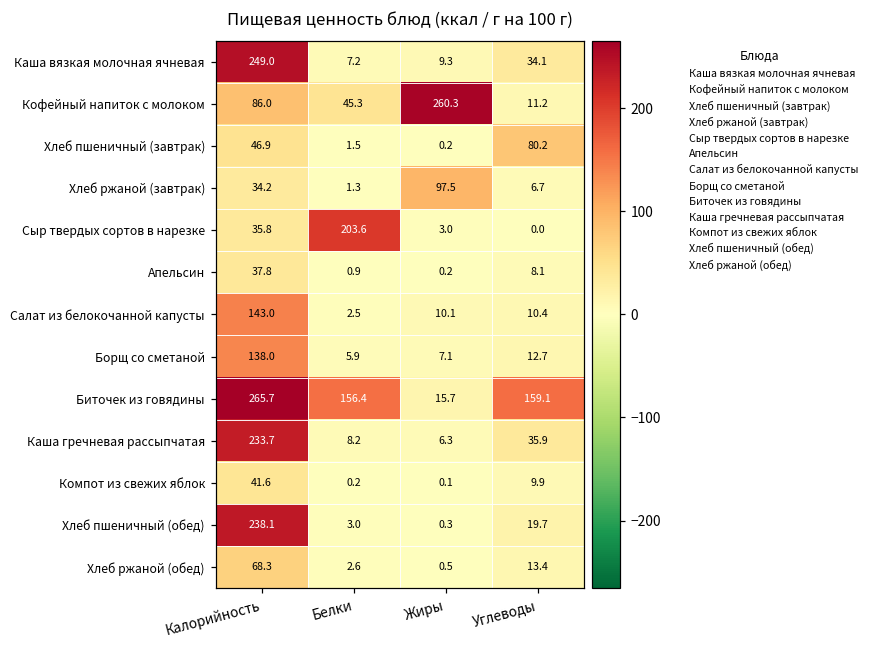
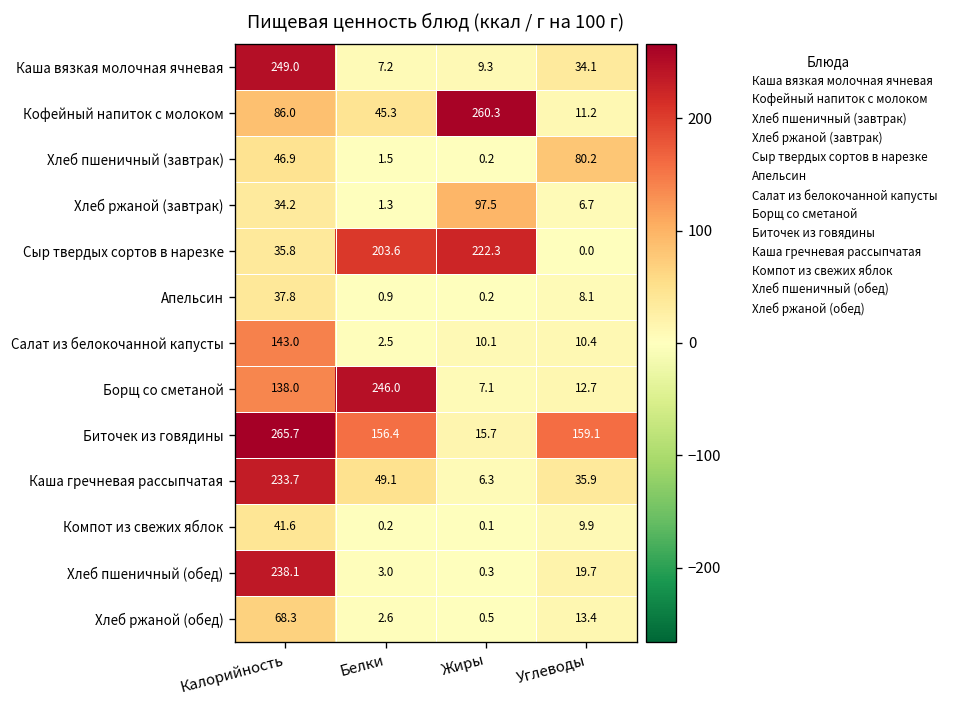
  {
    "Каша вязкая молочная ячневая": {
      "Калорийность": 249.0,
      "Белки": 7.2,
      "Жиры": 9.3,
      "Углеводы": 34.1
    },
    "Кофейный напиток с молоком": {
      "Калорийность": 86.0,
      "Белки": 45.3,
      "Жиры": 260.3,
      "Углеводы": 11.2
    },
    "Хлеб пшеничный (завтрак)": {
      "Калорийность": 46.9,
      "Белки": 1.5,
      "Жиры": 0.2,
      "Углеводы": 80.2
    },
    "Хлеб ржаной (завтрак)": {
      "Калорийность": 34.2,
      "Белки": 1.3,
      "Жиры": 97.5,
      "Углеводы": 6.7
    },
    "Сыр твердых сортов в нарезке": {
      "Калорийность": 35.8,
      "Белки": 203.6,
-     "Жиры": 3.0,
+     "Жиры": 222.3,
      "Углеводы": 0.0
    },
    "Апельсин": {
      "Калорийность": 37.8,
      "Белки": 0.9,
      "Жиры": 0.2,
      "Углеводы": 8.1
    },
    "Салат из белокочанной капусты": {
      "Калорийность": 143.0,
      "Белки": 2.5,
      "Жиры": 10.1,
      "Углеводы": 10.4
    },
    "Борщ со сметаной": {
      "Калорийность": 138.0,
-     "Белки": 5.9,
+     "Белки": 246.0,
      "Жиры": 7.1,
      "Углеводы": 12.7
    },
    "Биточек из говядины": {
      "Калорийность": 265.7,
      "Белки": 156.4,
      "Жиры": 15.7,
      "Углеводы": 159.1
    },
    "Каша гречневая рассыпчатая": {
      "Калорийность": 233.7,
-     "Белки": 8.2,
+     "Белки": 49.1,
      "Жиры": 6.3,
      "Углеводы": 35.9
    },
    "Компот из свежих яблок": {
      "Калорийность": 41.6,
      "Белки": 0.2,
      "Жиры": 0.1,
      "Углеводы": 9.9
    },
    "Хлеб пшеничный (обед)": {
      "Калорийность": 238.1,
      "Белки": 3.0,
      "Жиры": 0.3,
      "Углеводы": 19.7
    },
    "Хлеб ржаной (обед)": {
      "Калорийность": 68.3,
      "Белки": 2.6,
      "Жиры": 0.5,
      "Углеводы": 13.4
    }
  }
